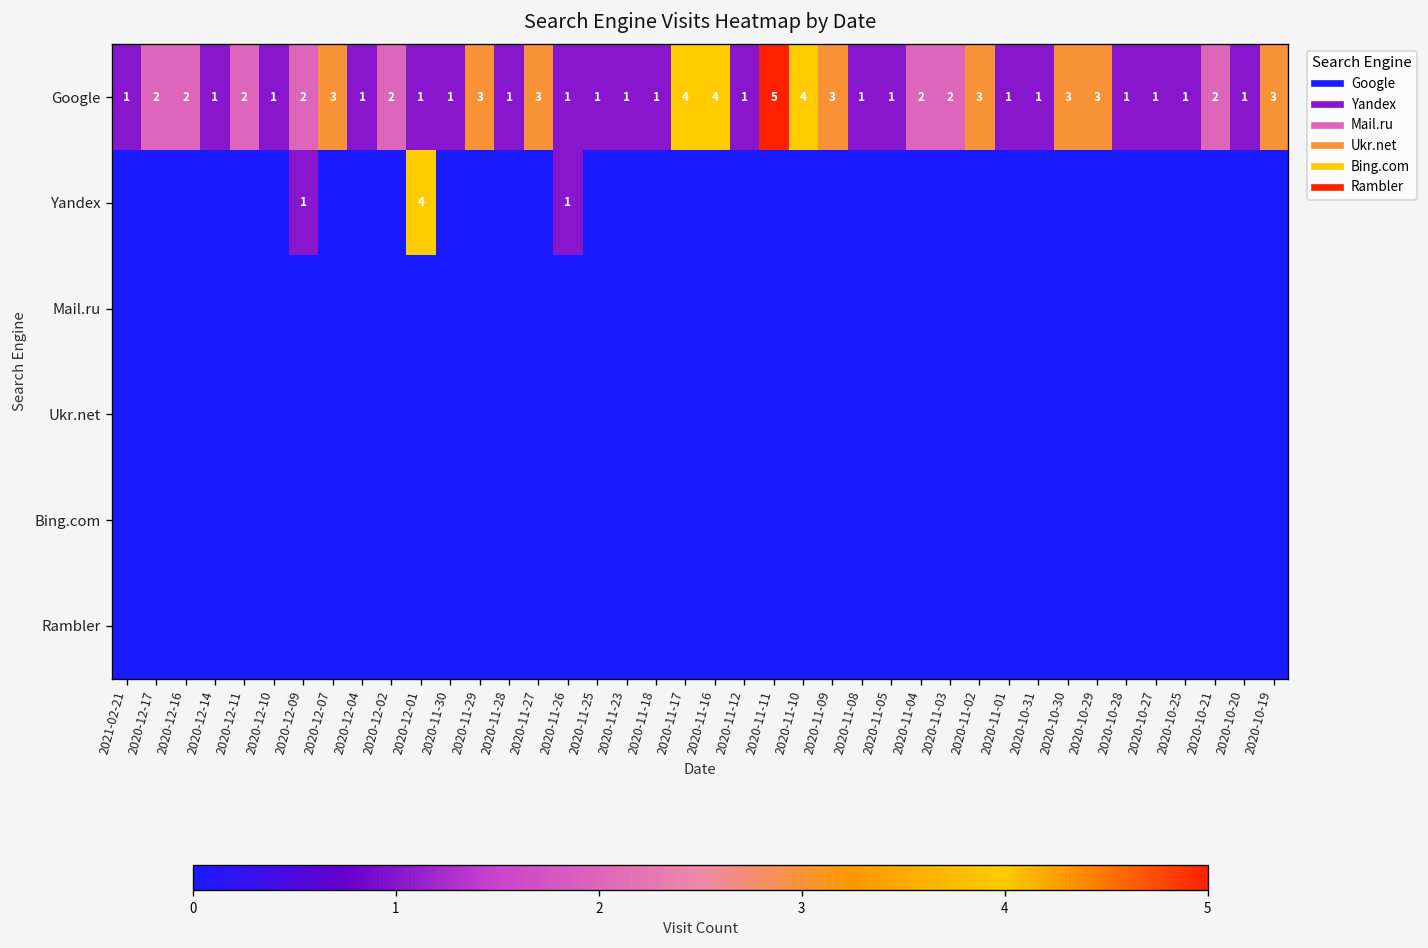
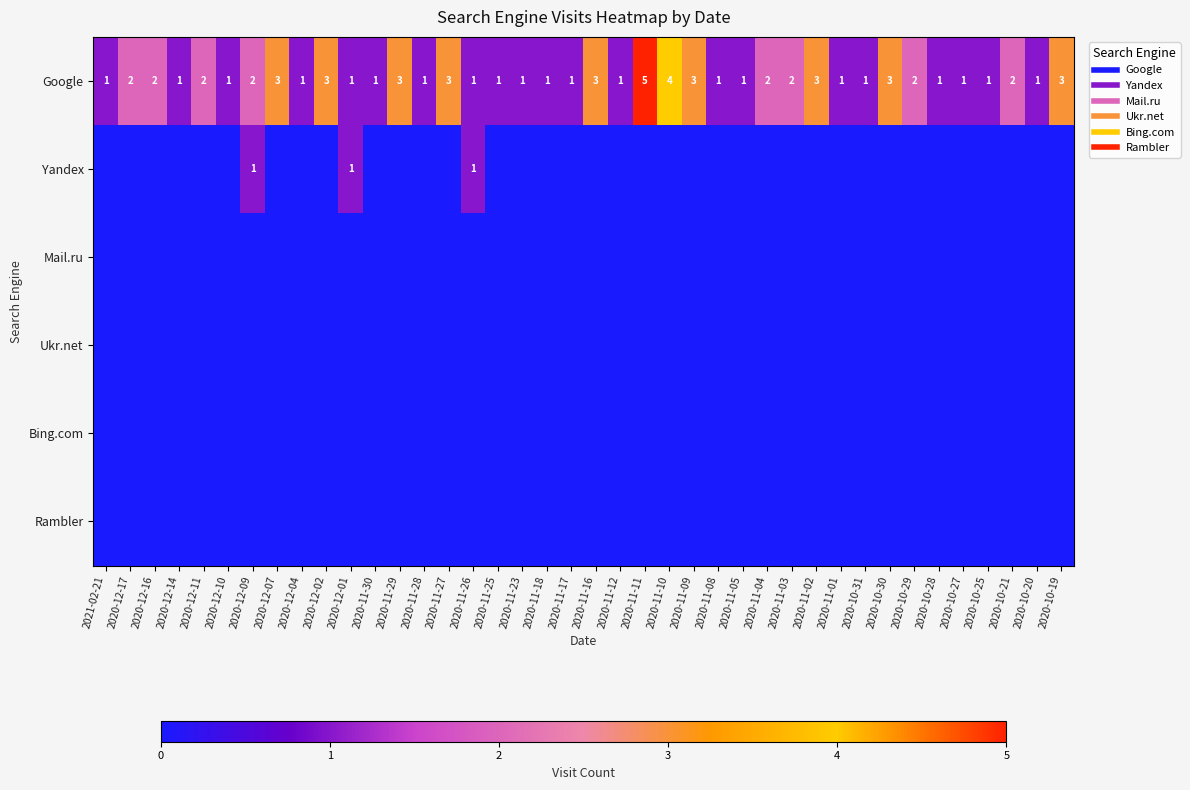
  {
    "Google": {
      "2021-02-21": 1,
      "2020-12-17": 2,
      "2020-12-16": 2,
      "2020-12-14": 1,
      "2020-12-11": 2,
      "2020-12-10": 1,
      "2020-12-09": 2,
      "2020-12-07": 3,
      "2020-12-04": 1,
-     "2020-12-02": 2,
+     "2020-12-02": 3,
      "2020-12-01": 1,
      "2020-11-30": 1,
      "2020-11-29": 3,
      "2020-11-28": 1,
      "2020-11-27": 3,
      "2020-11-26": 1,
      "2020-11-25": 1,
      "2020-11-23": 1,
      "2020-11-18": 1,
-     "2020-11-17": 4,
-     "2020-11-16": 4,
+     "2020-11-17": 1,
+     "2020-11-16": 3,
      "2020-11-12": 1,
      "2020-11-11": 5,
      "2020-11-10": 4,
      "2020-11-09": 3,
      "2020-11-08": 1,
      "2020-11-05": 1,
      "2020-11-04": 2,
      "2020-11-03": 2,
      "2020-11-02": 3,
      "2020-11-01": 1,
      "2020-10-31": 1,
      "2020-10-30": 3,
-     "2020-10-29": 3,
+     "2020-10-29": 2,
      "2020-10-28": 1,
      "2020-10-27": 1,
      "2020-10-25": 1,
      "2020-10-21": 2,
      "2020-10-20": 1,
      "2020-10-19": 3
    },
    "Yandex": {
      "2020-12-09": 1,
-     "2020-12-01": 4,
+     "2020-12-01": 1,
      "2020-11-26": 1
    }
  }
